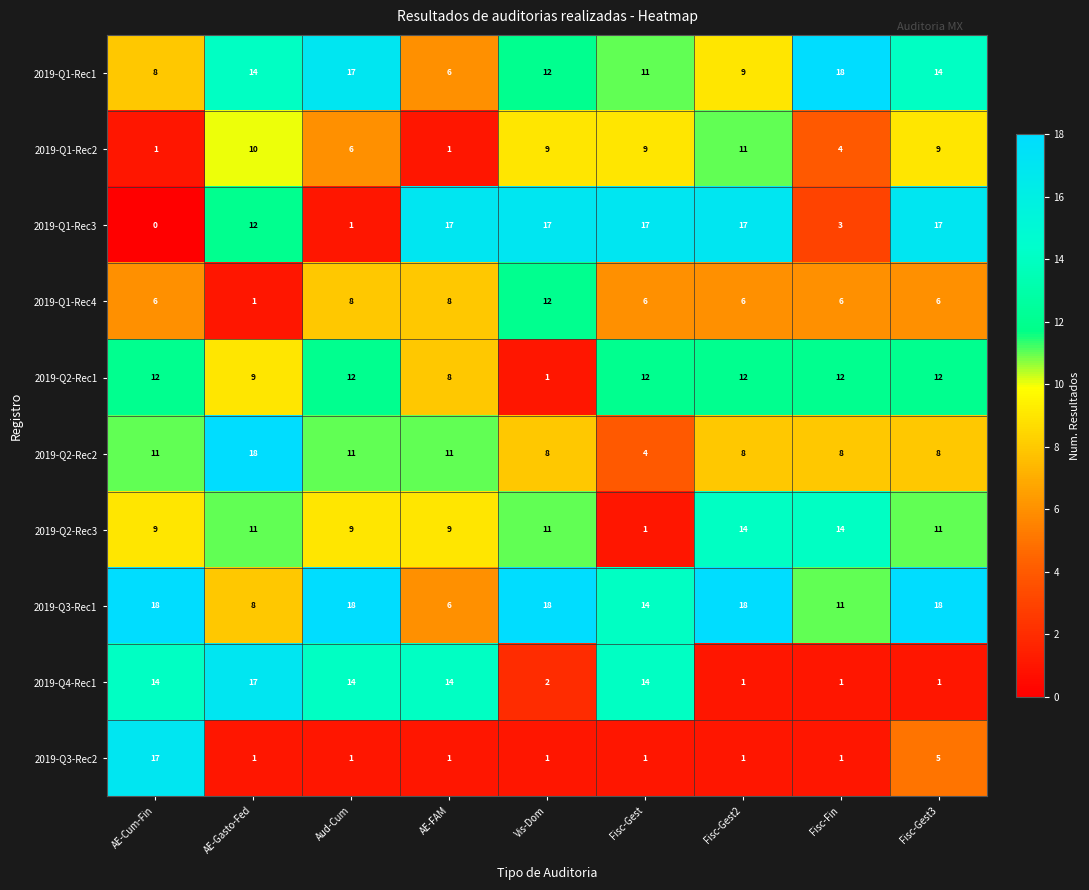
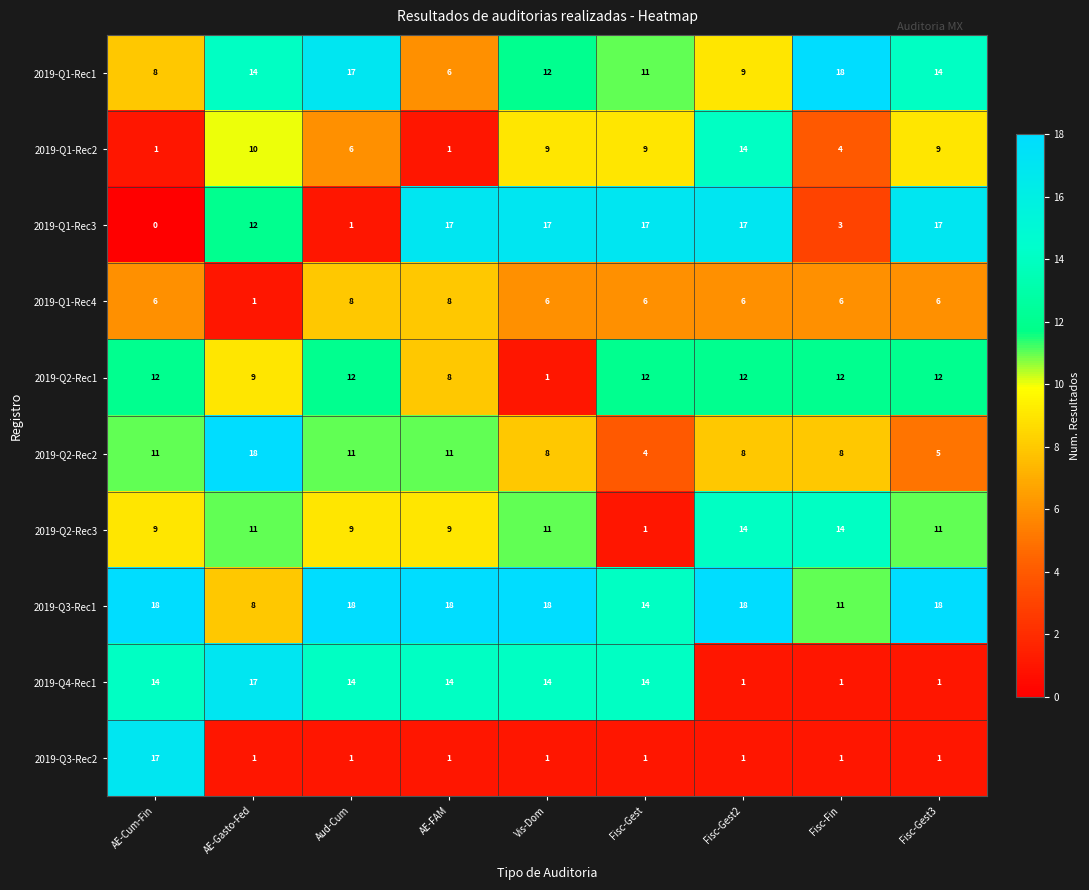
  {
    "2019-Q1-Rec1": {
      "AE-Cum-Fin": 8,
      "AE-Gasto-Fed": 14,
      "Aud-Cum": 17,
      "AE-FAM": 6,
      "Vis-Dom": 12,
      "Fisc-Gest": 11,
      "Fisc-Gest2": 9,
      "Fisc-Fin": 18,
      "Fisc-Gest3": 14
    },
    "2019-Q1-Rec2": {
      "AE-Cum-Fin": 1,
      "AE-Gasto-Fed": 10,
      "Aud-Cum": 6,
      "AE-FAM": 1,
      "Vis-Dom": 9,
      "Fisc-Gest": 9,
-     "Fisc-Gest2": 11,
+     "Fisc-Gest2": 14,
      "Fisc-Fin": 4,
      "Fisc-Gest3": 9
    },
    "2019-Q1-Rec3": {
      "AE-Cum-Fin": 0,
      "AE-Gasto-Fed": 12,
      "Aud-Cum": 1,
      "AE-FAM": 17,
      "Vis-Dom": 17,
      "Fisc-Gest": 17,
      "Fisc-Gest2": 17,
      "Fisc-Fin": 3,
      "Fisc-Gest3": 17
    },
    "2019-Q1-Rec4": {
      "AE-Cum-Fin": 6,
      "AE-Gasto-Fed": 1,
      "Aud-Cum": 8,
      "AE-FAM": 8,
-     "Vis-Dom": 12,
+     "Vis-Dom": 6,
      "Fisc-Gest": 6,
      "Fisc-Gest2": 6,
      "Fisc-Fin": 6,
      "Fisc-Gest3": 6
    },
    "2019-Q2-Rec1": {
      "AE-Cum-Fin": 12,
      "AE-Gasto-Fed": 9,
      "Aud-Cum": 12,
      "AE-FAM": 8,
      "Vis-Dom": 1,
      "Fisc-Gest": 12,
      "Fisc-Gest2": 12,
      "Fisc-Fin": 12,
      "Fisc-Gest3": 12
    },
    "2019-Q2-Rec2": {
      "AE-Cum-Fin": 11,
      "AE-Gasto-Fed": 18,
      "Aud-Cum": 11,
      "AE-FAM": 11,
      "Vis-Dom": 8,
      "Fisc-Gest": 4,
      "Fisc-Gest2": 8,
      "Fisc-Fin": 8,
-     "Fisc-Gest3": 8
+     "Fisc-Gest3": 5
    },
    "2019-Q2-Rec3": {
      "AE-Cum-Fin": 9,
      "AE-Gasto-Fed": 11,
      "Aud-Cum": 9,
      "AE-FAM": 9,
      "Vis-Dom": 11,
      "Fisc-Gest": 1,
      "Fisc-Gest2": 14,
      "Fisc-Fin": 14,
      "Fisc-Gest3": 11
    },
    "2019-Q3-Rec1": {
      "AE-Cum-Fin": 18,
      "AE-Gasto-Fed": 8,
      "Aud-Cum": 18,
-     "AE-FAM": 6,
+     "AE-FAM": 18,
      "Vis-Dom": 18,
      "Fisc-Gest": 14,
      "Fisc-Gest2": 18,
      "Fisc-Fin": 11,
      "Fisc-Gest3": 18
    },
    "2019-Q4-Rec1": {
      "AE-Cum-Fin": 14,
      "AE-Gasto-Fed": 17,
      "Aud-Cum": 14,
      "AE-FAM": 14,
-     "Vis-Dom": 2,
+     "Vis-Dom": 14,
      "Fisc-Gest": 14,
      "Fisc-Gest2": 1,
      "Fisc-Fin": 1,
      "Fisc-Gest3": 1
    },
    "2019-Q3-Rec2": {
      "AE-Cum-Fin": 17,
      "AE-Gasto-Fed": 1,
      "Aud-Cum": 1,
      "AE-FAM": 1,
      "Vis-Dom": 1,
      "Fisc-Gest": 1,
      "Fisc-Gest2": 1,
      "Fisc-Fin": 1,
-     "Fisc-Gest3": 5
+     "Fisc-Gest3": 1
    }
  }
